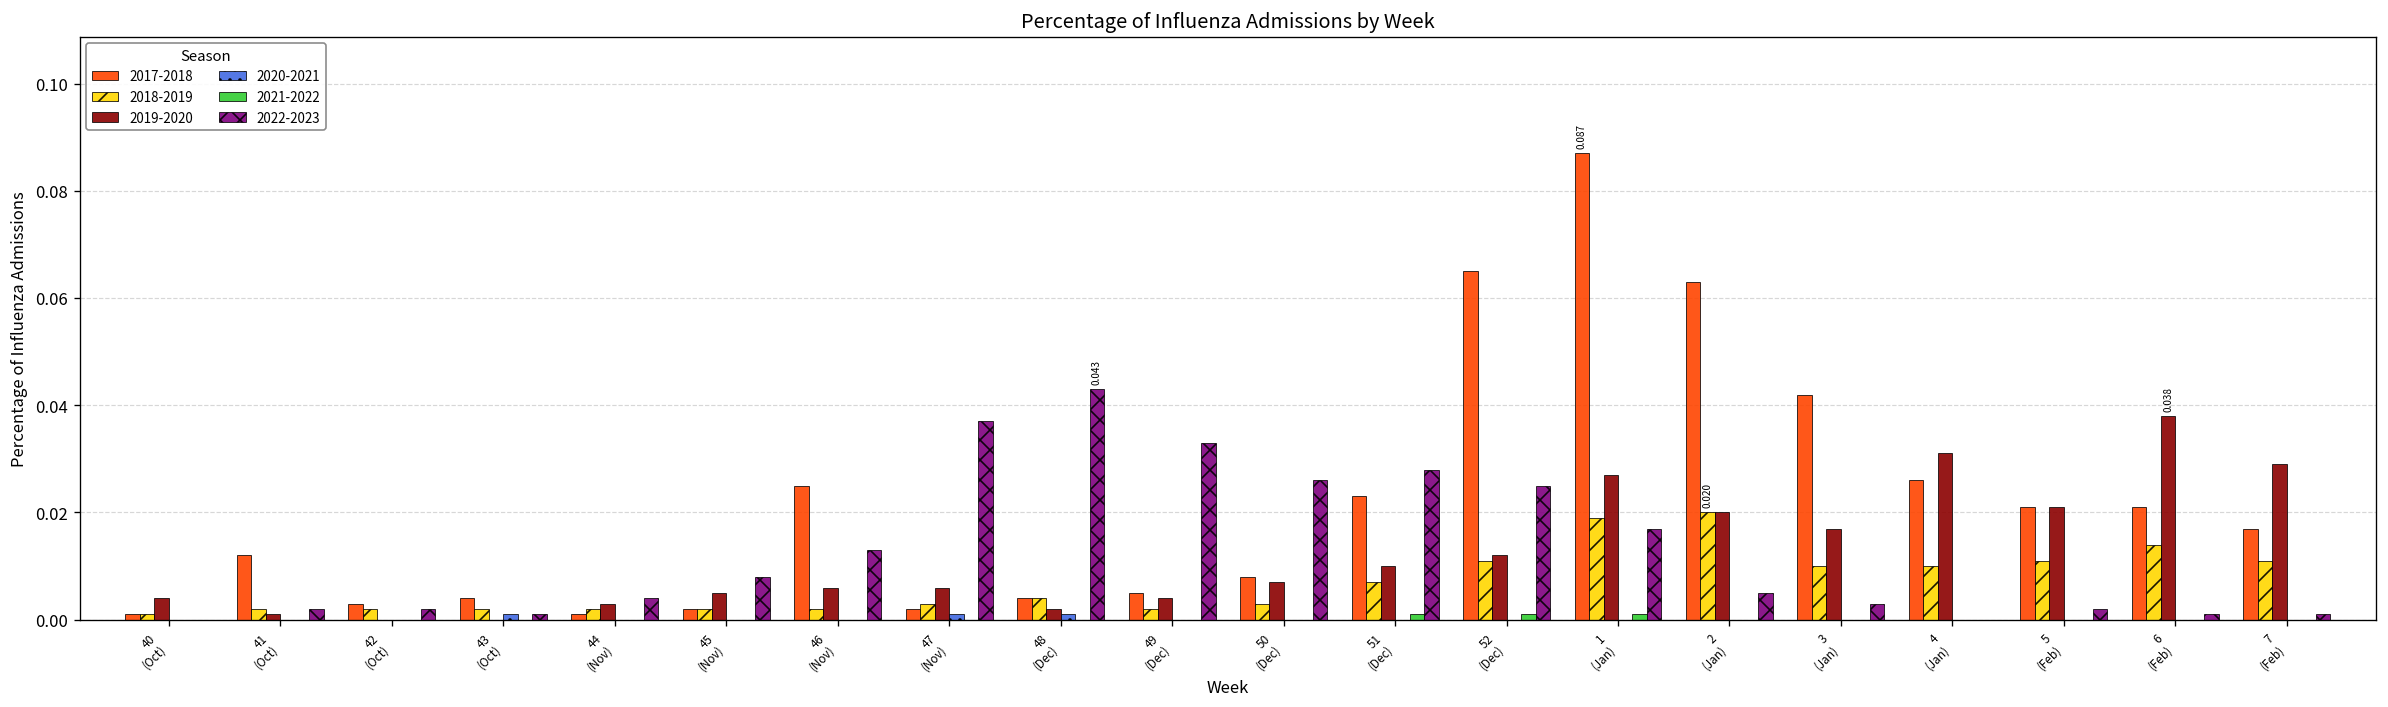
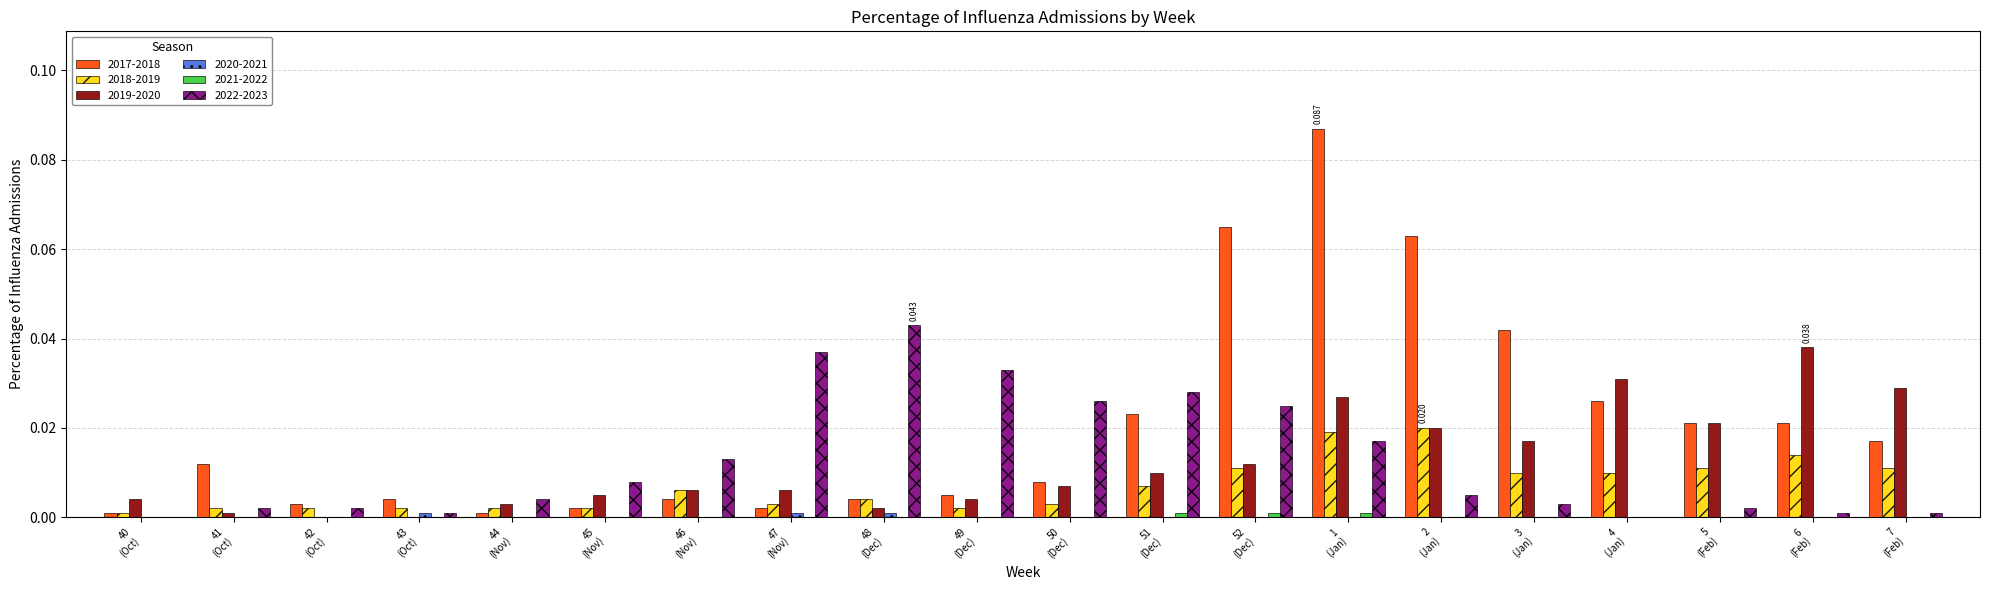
  {
    "2017-2018": {
      "40 (Oct)": 0.001,
      "41 (Oct)": 0.012,
      "42 (Oct)": 0.003,
      "43 (Oct)": 0.004,
      "44 (Nov)": 0.001,
      "45 (Nov)": 0.002,
-     "46 (Nov)": 0.025,
+     "46 (Nov)": 0.004,
      "47 (Nov)": 0.002,
      "48 (Dec)": 0.004,
      "49 (Dec)": 0.005,
      "50 (Dec)": 0.008,
      "51 (Dec)": 0.023,
      "52 (Dec)": 0.065,
      "2 (Jan)": 0.063,
      "3 (Jan)": 0.042,
      "4 (Jan)": 0.026,
      "5 (Feb)": 0.021,
      "6 (Feb)": 0.021,
      "7 (Feb)": 0.017
    },
    "2018-2019": {
      "40 (Oct)": 0.001,
      "41 (Oct)": 0.002,
      "42 (Oct)": 0.002,
      "43 (Oct)": 0.002,
      "44 (Nov)": 0.002,
      "45 (Nov)": 0.002,
-     "46 (Nov)": 0.002,
+     "46 (Nov)": 0.006,
      "47 (Nov)": 0.003,
      "48 (Dec)": 0.004,
      "49 (Dec)": 0.002,
      "50 (Dec)": 0.003,
      "51 (Dec)": 0.007,
      "52 (Dec)": 0.011,
      "1 (Jan)": 0.019,
      "3 (Jan)": 0.010,
      "4 (Jan)": 0.010,
      "5 (Feb)": 0.011,
      "6 (Feb)": 0.014,
      "7 (Feb)": 0.011
    },
    "2019-2020": {
      "6 (Feb)": 0.038
    },
    "2020-2021": {
      "40 (Oct)": 0.000,
      "41 (Oct)": 0.000,
      "42 (Oct)": 0.000,
      "43 (Oct)": 0.001,
      "44 (Nov)": 0.000,
      "45 (Nov)": 0.000,
      "46 (Nov)": 0.000,
      "47 (Nov)": 0.001,
      "48 (Dec)": 0.001,
      "49 (Dec)": 0.000,
      "50 (Dec)": 0.000,
      "51 (Dec)": 0.000,
      "52 (Dec)": 0.000,
      "1 (Jan)": 0.000,
      "2 (Jan)": 0.000,
      "3 (Jan)": 0.000,
      "4 (Jan)": 0.000,
      "5 (Feb)": 0.000,
      "6 (Feb)": 0.000,
      "7 (Feb)": 0.000
    },
    "2021-2022": {
      "40 (Oct)": 0.000,
      "41 (Oct)": 0.000,
      "42 (Oct)": 0.000,
      "43 (Oct)": 0.000,
      "44 (Nov)": 0.000,
      "45 (Nov)": 0.000,
      "46 (Nov)": 0.000,
      "47 (Nov)": 0.000,
      "48 (Dec)": 0.000,
      "49 (Dec)": 0.000,
      "50 (Dec)": 0.000,
      "51 (Dec)": 0.001,
      "52 (Dec)": 0.001,
      "1 (Jan)": 0.001,
      "2 (Jan)": 0.000,
      "3 (Jan)": 0.000,
      "4 (Jan)": 0.000,
      "5 (Feb)": 0.000,
      "6 (Feb)": 0.000,
      "7 (Feb)": 0.000
    },
    "2022-2023": {
      "48 (Dec)": 0.043
    }
  }
